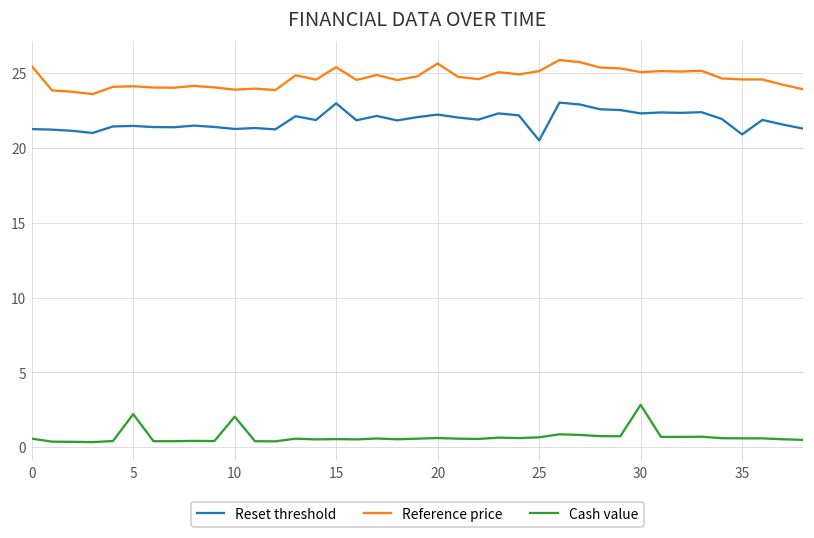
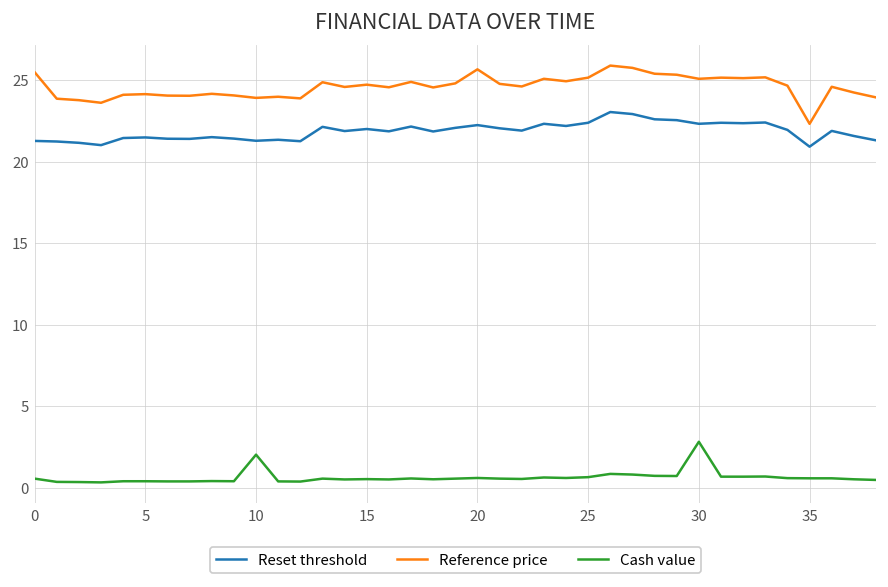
  {
    "Reset threshold": {
      "0": 21.3,
      "5": 21.5,
      "10": 21.3,
-     "15": 23.0,
+     "15": 22.0,
      "20": 22.2,
-     "25": 20.5,
+     "25": 22.4,
      "30": 22.3,
      "35": 20.9
    },
    "Reference price": {
      "0": 25.5,
      "5": 24.1,
      "10": 23.9,
-     "15": 25.4,
+     "15": 24.7,
      "20": 25.7,
      "25": 25.1,
      "30": 25.1,
-     "35": 24.6
+     "35": 22.3
    },
    "Cash value": {
      "0": 0.6,
-     "5": 2.2,
+     "5": 0.4,
      "10": 2.0,
      "15": 0.5,
      "20": 0.6,
      "25": 0.7,
      "30": 2.8,
      "35": 0.6
    }
  }
